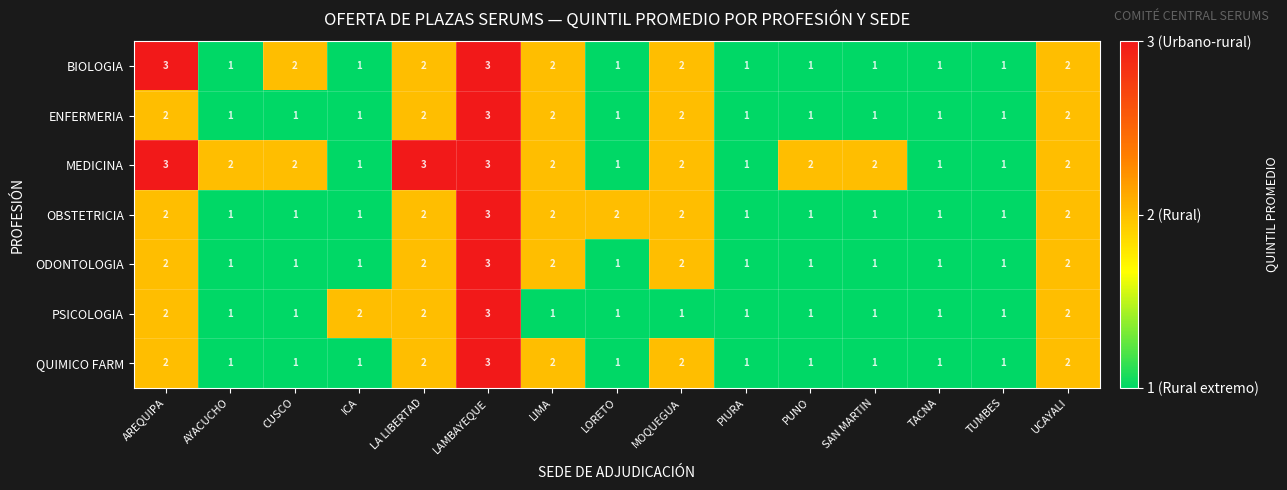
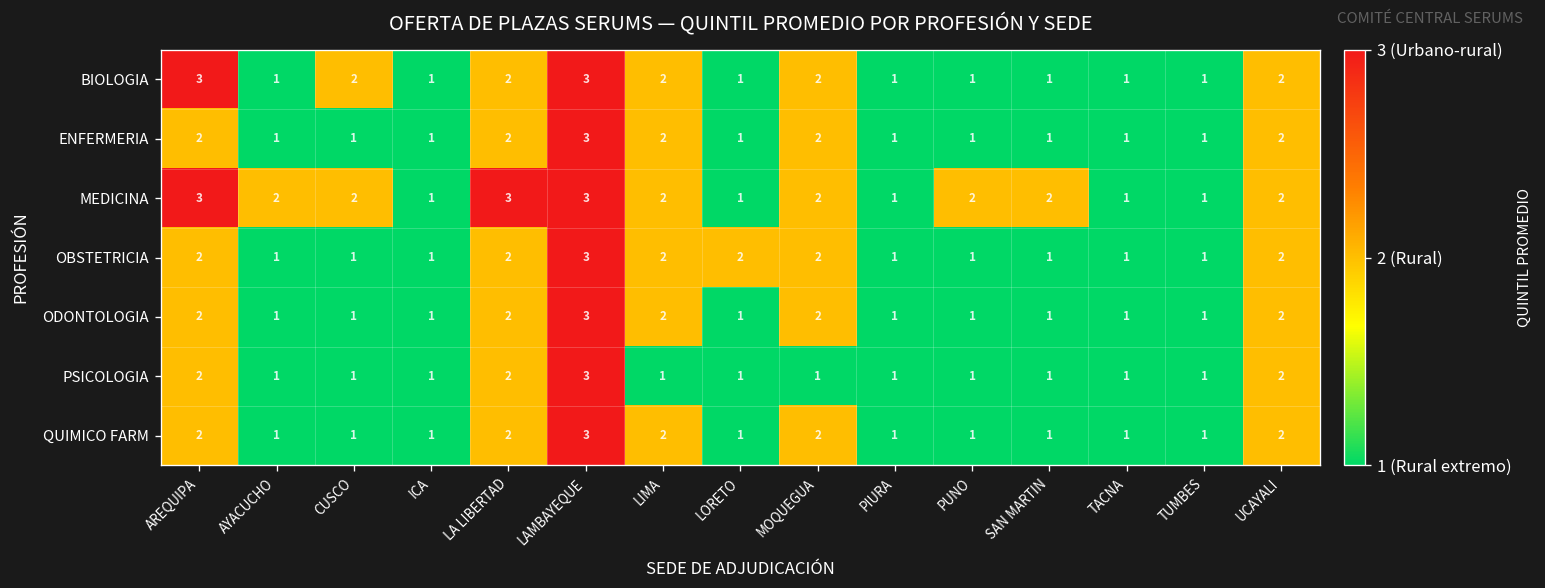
  {
    "BIOLOGIA": {
      "AREQUIPA": 3,
      "AYACUCHO": 1,
      "CUSCO": 2,
      "ICA": 1,
      "LA LIBERTAD": 2,
      "LAMBAYEQUE": 3,
      "LIMA": 2,
      "LORETO": 1,
      "MOQUEGUA": 2,
      "PIURA": 1,
      "PUNO": 1,
      "SAN MARTIN": 1,
      "TACNA": 1,
      "TUMBES": 1,
      "UCAYALI": 2
    },
    "ENFERMERIA": {
      "AREQUIPA": 2,
      "AYACUCHO": 1,
      "CUSCO": 1,
      "ICA": 1,
      "LA LIBERTAD": 2,
      "LAMBAYEQUE": 3,
      "LIMA": 2,
      "LORETO": 1,
      "MOQUEGUA": 2,
      "PIURA": 1,
      "PUNO": 1,
      "SAN MARTIN": 1,
      "TACNA": 1,
      "TUMBES": 1,
      "UCAYALI": 2
    },
    "MEDICINA": {
      "AREQUIPA": 3,
      "AYACUCHO": 2,
      "CUSCO": 2,
      "ICA": 1,
      "LA LIBERTAD": 3,
      "LAMBAYEQUE": 3,
      "LIMA": 2,
      "LORETO": 1,
      "MOQUEGUA": 2,
      "PIURA": 1,
      "PUNO": 2,
      "SAN MARTIN": 2,
      "TACNA": 1,
      "TUMBES": 1,
      "UCAYALI": 2
    },
    "OBSTETRICIA": {
      "AREQUIPA": 2,
      "AYACUCHO": 1,
      "CUSCO": 1,
      "ICA": 1,
      "LA LIBERTAD": 2,
      "LAMBAYEQUE": 3,
      "LIMA": 2,
      "LORETO": 2,
      "MOQUEGUA": 2,
      "PIURA": 1,
      "PUNO": 1,
      "SAN MARTIN": 1,
      "TACNA": 1,
      "TUMBES": 1,
      "UCAYALI": 2
    },
    "ODONTOLOGIA": {
      "AREQUIPA": 2,
      "AYACUCHO": 1,
      "CUSCO": 1,
      "ICA": 1,
      "LA LIBERTAD": 2,
      "LAMBAYEQUE": 3,
      "LIMA": 2,
      "LORETO": 1,
      "MOQUEGUA": 2,
      "PIURA": 1,
      "PUNO": 1,
      "SAN MARTIN": 1,
      "TACNA": 1,
      "TUMBES": 1,
      "UCAYALI": 2
    },
    "PSICOLOGIA": {
      "AREQUIPA": 2,
      "AYACUCHO": 1,
      "CUSCO": 1,
-     "ICA": 2,
+     "ICA": 1,
      "LA LIBERTAD": 2,
      "LAMBAYEQUE": 3,
      "LIMA": 1,
      "LORETO": 1,
      "MOQUEGUA": 1,
      "PIURA": 1,
      "PUNO": 1,
      "SAN MARTIN": 1,
      "TACNA": 1,
      "TUMBES": 1,
      "UCAYALI": 2
    },
    "QUIMICO FARM": {
      "AREQUIPA": 2,
      "AYACUCHO": 1,
      "CUSCO": 1,
      "ICA": 1,
      "LA LIBERTAD": 2,
      "LAMBAYEQUE": 3,
      "LIMA": 2,
      "LORETO": 1,
      "MOQUEGUA": 2,
      "PIURA": 1,
      "PUNO": 1,
      "SAN MARTIN": 1,
      "TACNA": 1,
      "TUMBES": 1,
      "UCAYALI": 2
    }
  }
